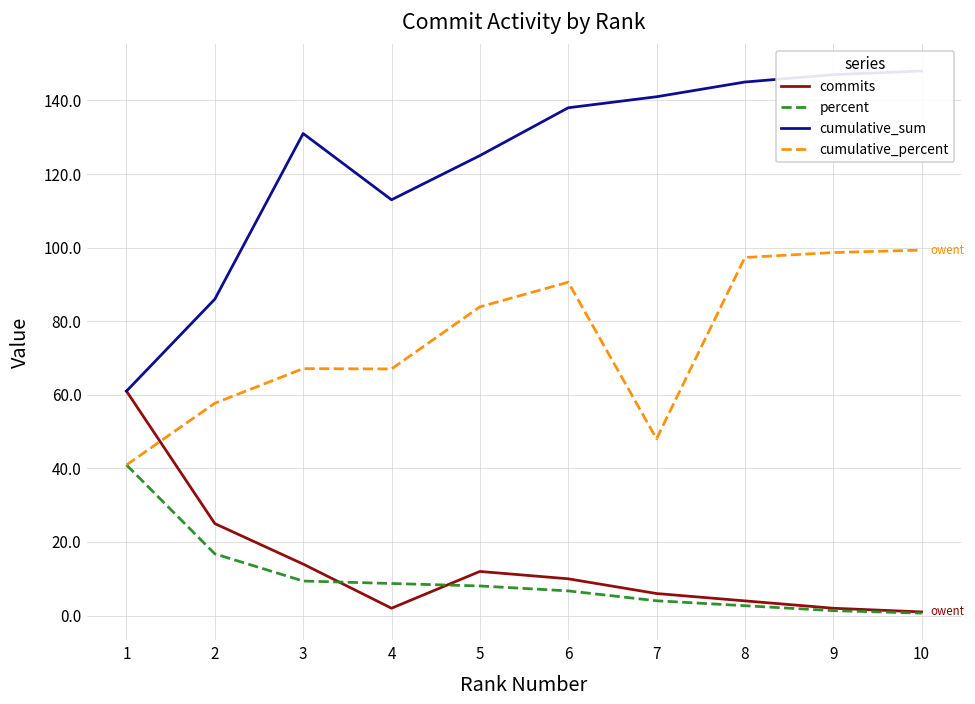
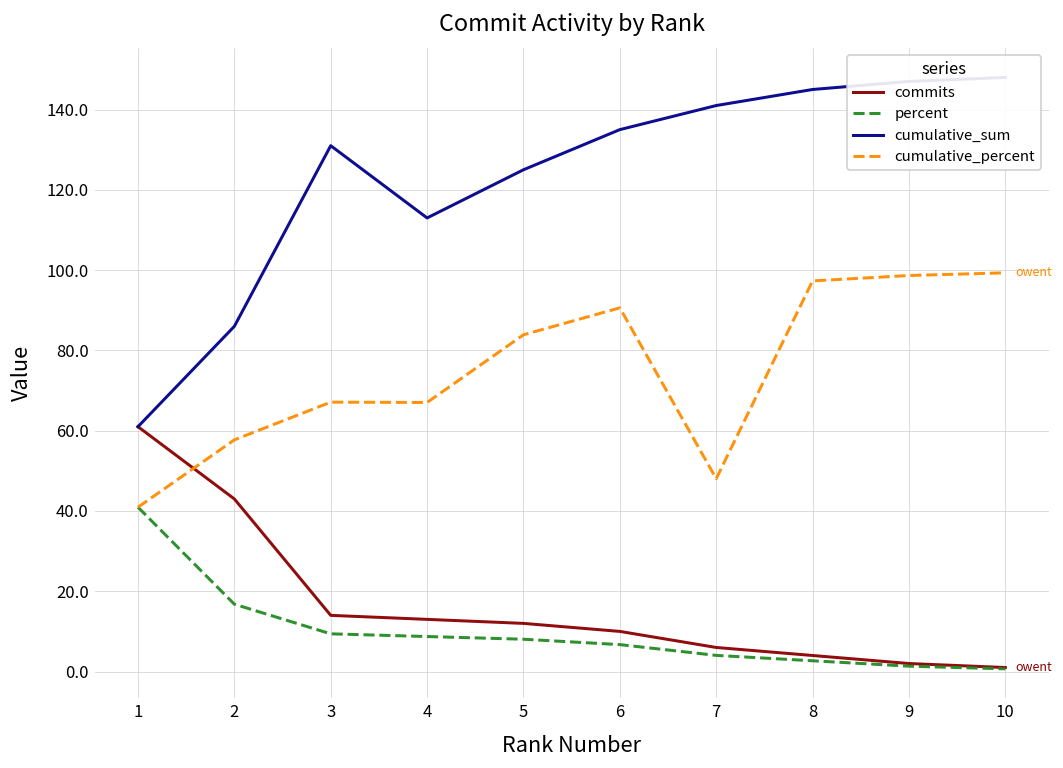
  {
    "commits": {
-     "2": 25,
+     "2": 43,
      "3": 14,
-     "4": 2,
+     "4": 13,
      "5": 12,
      "6": 10,
      "7": 6,
      "8": 4
    },
    "percent": {
      "2": 17,
      "3": 9,
      "4": 9,
      "5": 8,
      "6": 7,
      "7": 4,
      "8": 3
    },
    "cumulative_sum": {
      "2": 86,
      "3": 131,
      "4": 113,
      "5": 125,
-     "6": 138,
+     "6": 135,
      "7": 141,
      "8": 145
    },
    "cumulative_percent": {
      "2": 58,
      "3": 67,
      "4": 67,
      "5": 84,
      "6": 91,
      "7": 48,
      "8": 97,
      "9": 99,
      "10": 99
    }
  }
